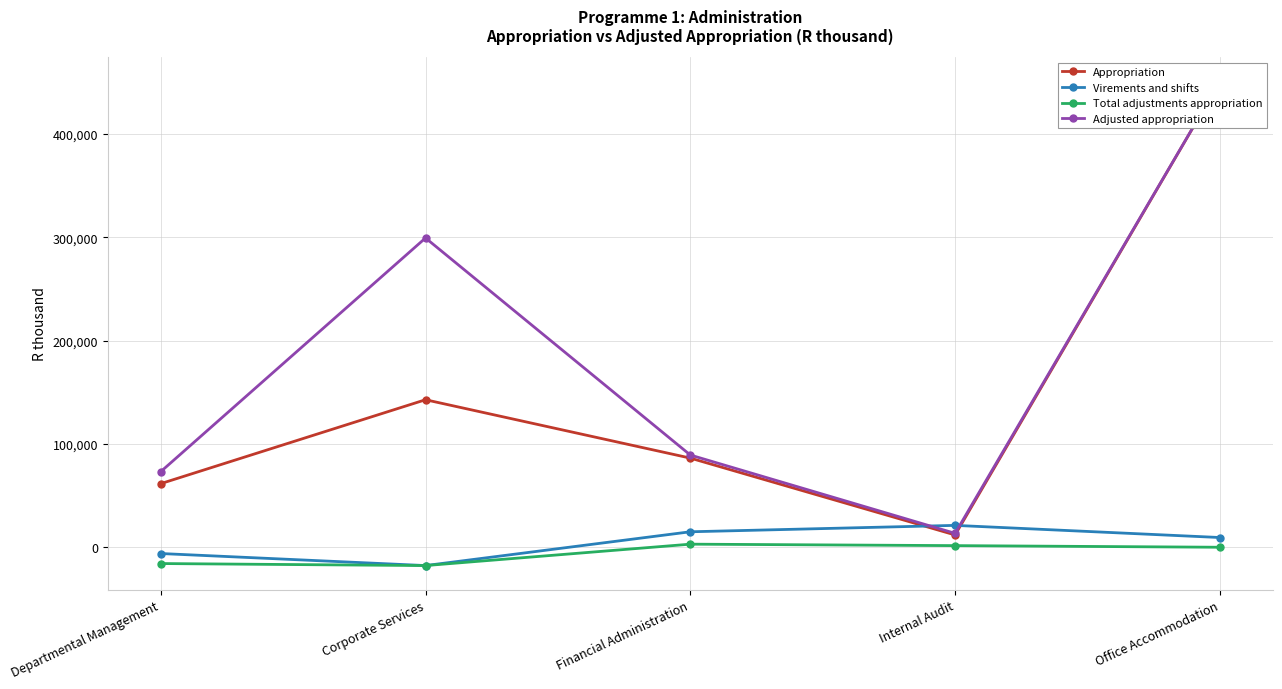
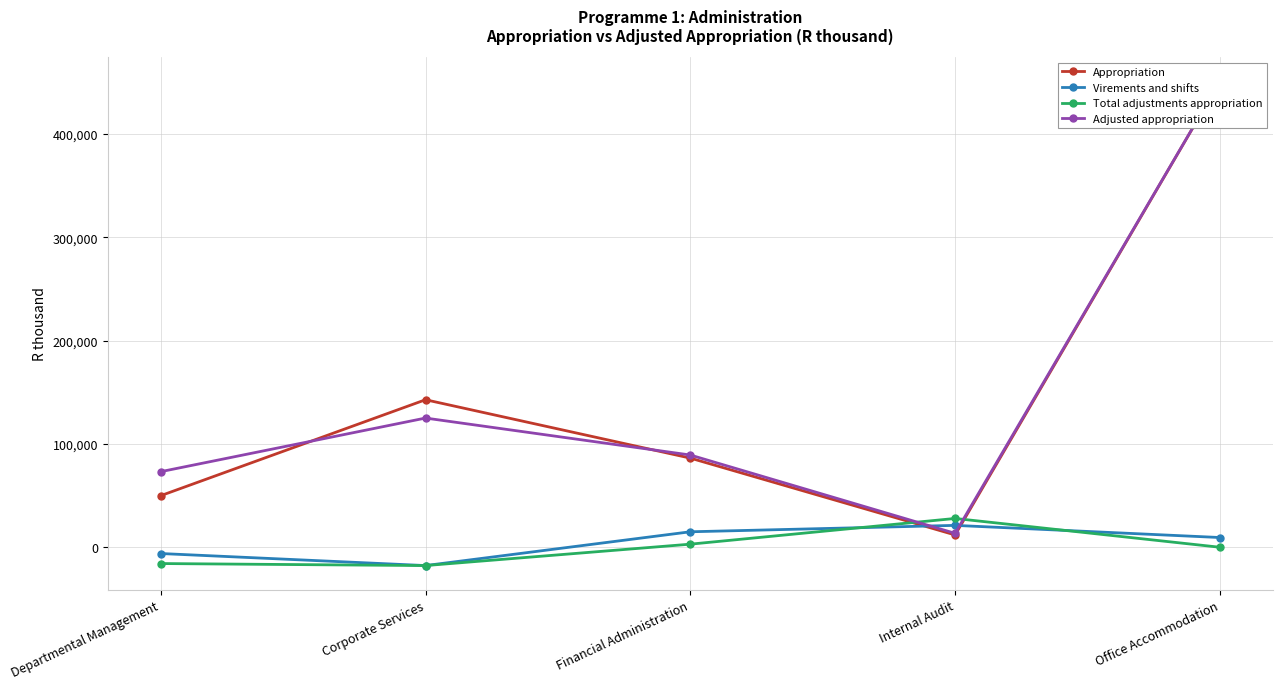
  {
    "Appropriation": {
-     "Departmental Management": "62,000",
+     "Departmental Management": "50,000",
      "Corporate Services": "143,000",
      "Financial Administration": "86,000"
    },
    "Virements and shifts": {
      "Departmental Management": "-6,000",
      "Financial Administration": "15,000",
      "Internal Audit": "21,000",
      "Office Accommodation": "9,000"
    },
    "Total adjustments appropriation": {
      "Departmental Management": "-16,000",
      "Financial Administration": "3,000",
-     "Internal Audit": "2,000",
+     "Internal Audit": "28,000",
      "Office Accommodation": "0"
    },
    "Adjusted appropriation": {
      "Departmental Management": "73,000",
-     "Corporate Services": "299,000",
+     "Corporate Services": "125,000",
      "Financial Administration": "89,000"
    }
  }
